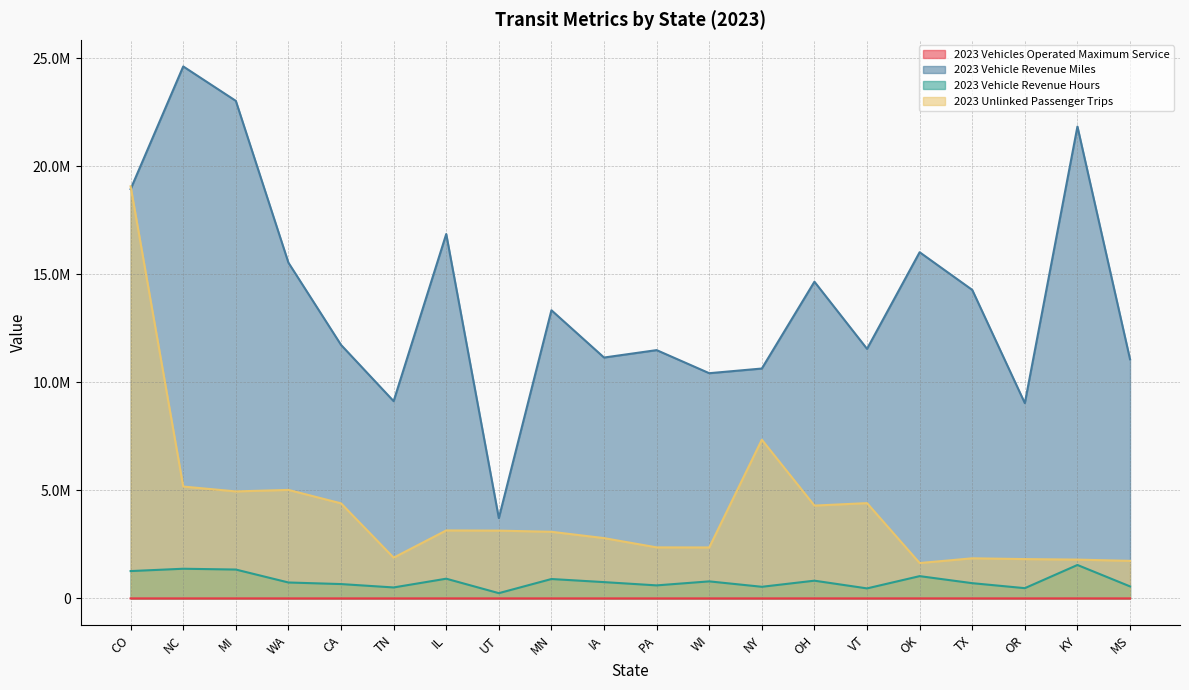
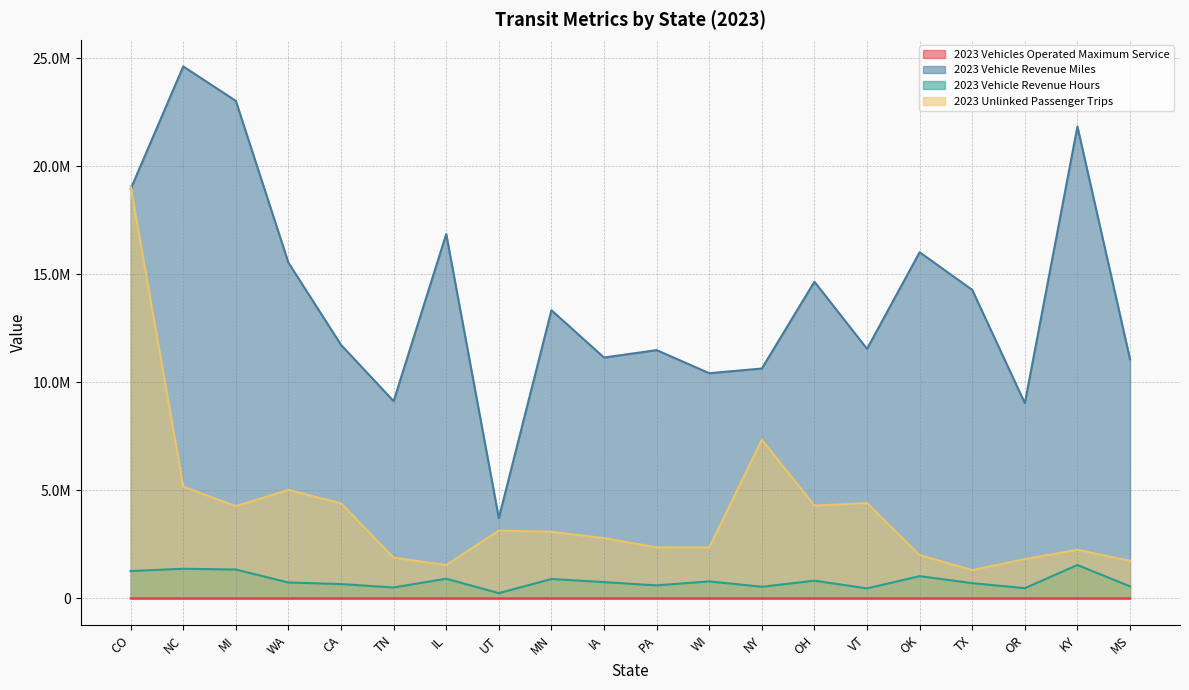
  {
    "2023 Vehicles Operated Maximum Service": {
      "CO": 0,
      "NC": 0,
      "MI": 0,
      "WA": 0,
      "CA": 0,
      "TN": 0,
      "IL": 0,
      "UT": 0,
      "MN": 0,
      "IA": 0,
      "PA": 0,
      "WI": 0,
      "NY": 0,
      "OH": 0,
      "VT": 0,
      "OK": 0,
      "TX": 0,
      "OR": 0,
      "KY": 0,
      "MS": 0
    },
    "2023 Unlinked Passenger Trips": {
      "CO": 19100000,
      "NC": 5200000,
-     "MI": 5000000,
+     "MI": 4300000,
      "WA": 5000000,
      "CA": 4400000,
      "TN": 1900000,
-     "IL": 3100000,
+     "IL": 1500000,
      "UT": 3100000,
      "MN": 3100000,
      "IA": 2800000,
      "PA": 2400000,
      "WI": 2400000,
      "NY": 7300000,
      "OH": 4300000,
      "VT": 4400000,
-     "OK": 1600000,
-     "TX": 1900000,
+     "OK": 2000000,
+     "TX": 1300000,
      "OR": 1800000,
-     "KY": 1800000,
+     "KY": 2300000,
      "MS": 1700000
    }
  }
